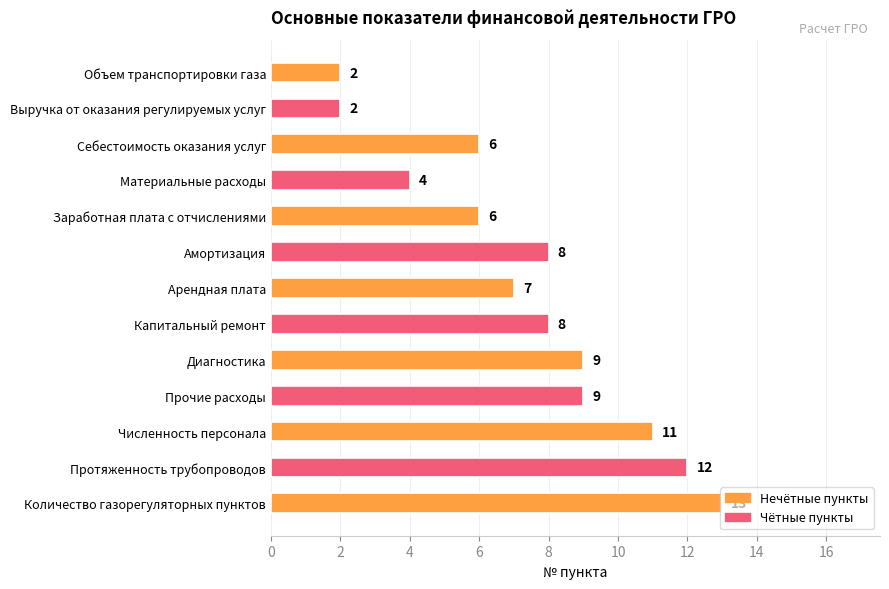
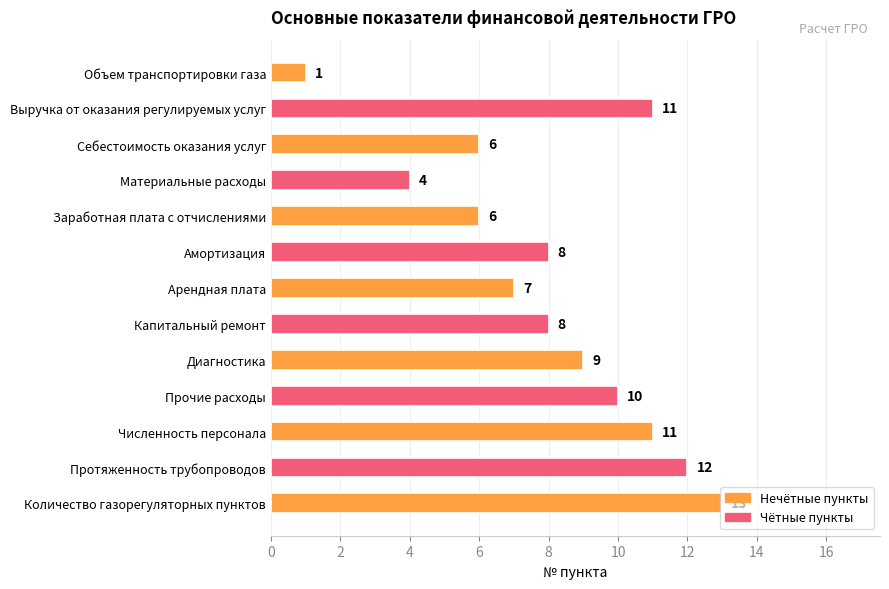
  {
-   "Объем транспортировки газа": 2,
-   "Выручка от оказания регулируемых услуг": 2,
+   "Объем транспортировки газа": 1,
+   "Выручка от оказания регулируемых услуг": 11,
    "Себестоимость оказания услуг": 6,
    "Материальные расходы": 4,
    "Заработная плата с отчислениями": 6,
    "Амортизация": 8,
    "Арендная плата": 7,
    "Капитальный ремонт": 8,
    "Диагностика": 9,
-   "Прочие расходы": 9,
+   "Прочие расходы": 10,
    "Численность персонала": 11,
    "Протяженность трубопроводов": 12
  }
